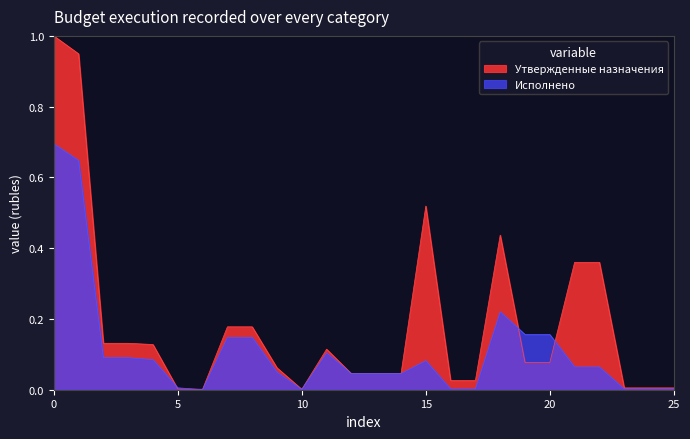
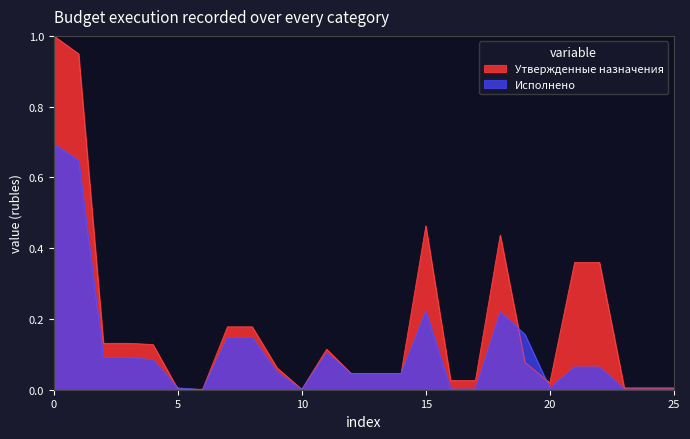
  {
    "Утвержденные назначения": {
      "0": 1.00,
-     "15": 0.52,
-     "20": 0.08
+     "15": 0.46,
+     "20": 0.02
    },
    "Исполнено": {
      "0": 0.70,
-     "15": 0.08,
-     "20": 0.16
+     "15": 0.22,
+     "20": 0.00
    }
  }
